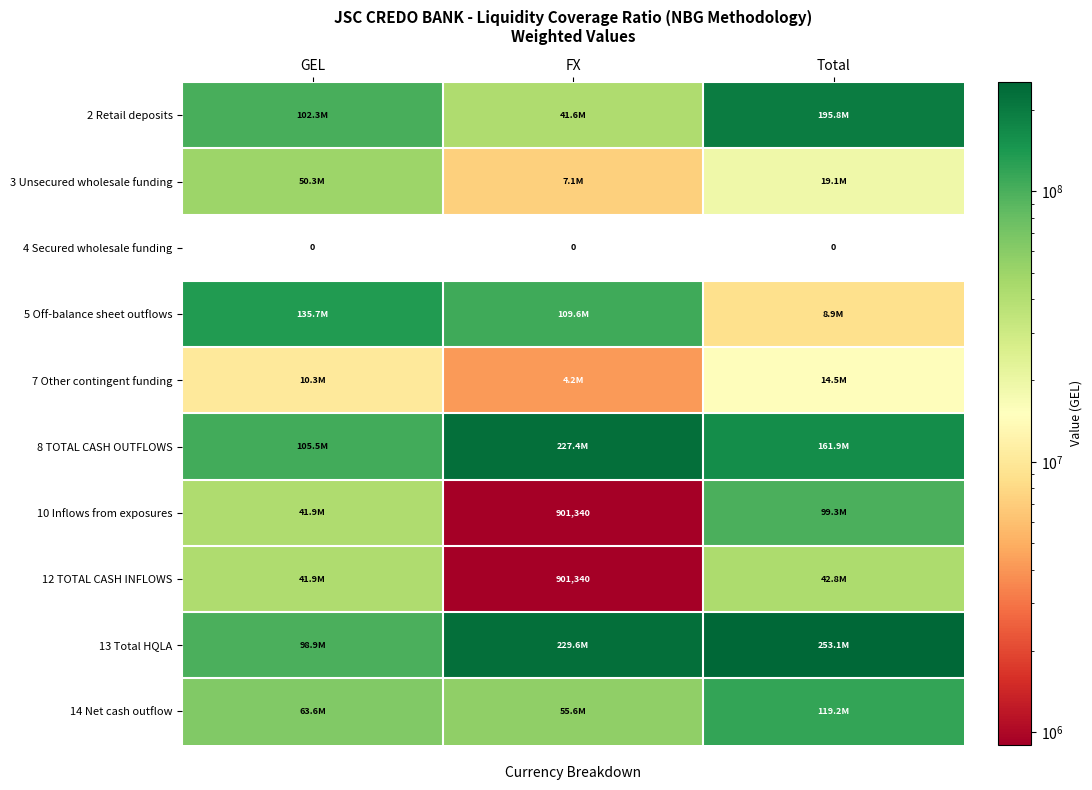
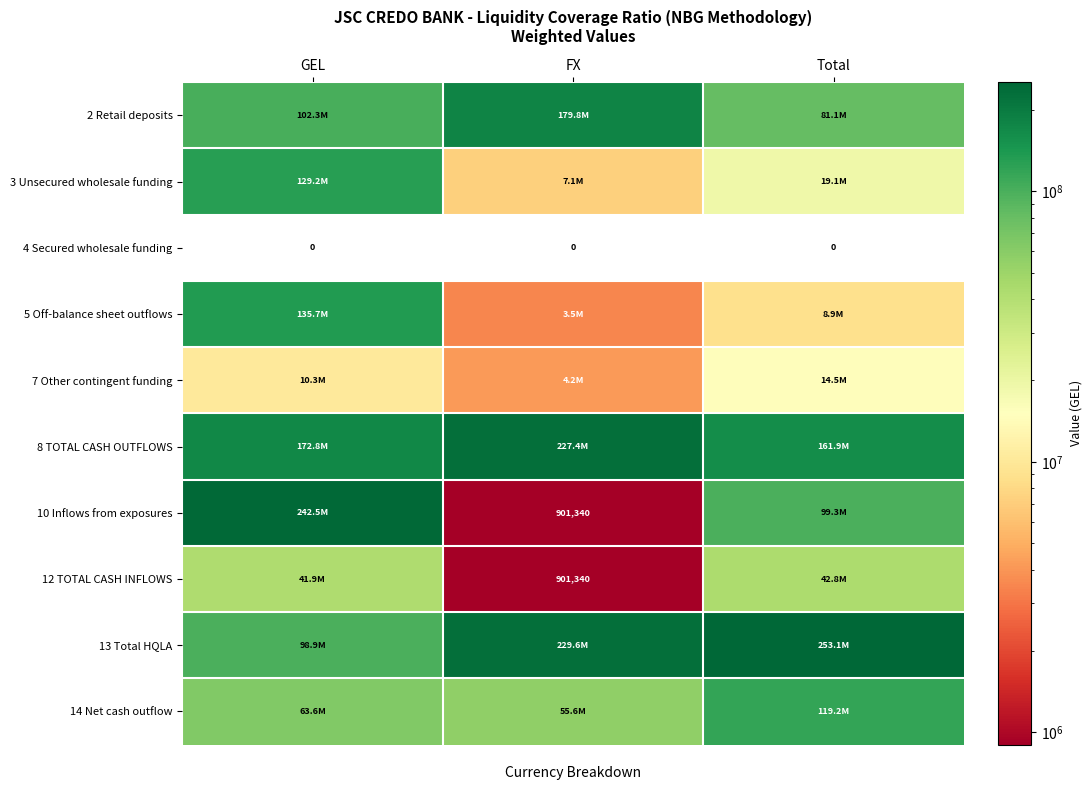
  {
    "2 Retail deposits": {
      "GEL": "102.3M",
-     "FX": "41.6M",
-     "Total": "195.8M"
+     "FX": "179.8M",
+     "Total": "81.1M"
    },
    "3 Unsecured wholesale funding": {
-     "GEL": "50.3M",
+     "GEL": "129.2M",
      "FX": "7.1M",
      "Total": "19.1M"
    },
    "4 Secured wholesale funding": {
      "GEL": "0",
      "FX": "0",
      "Total": "0"
    },
    "5 Off-balance sheet outflows": {
      "GEL": "135.7M",
-     "FX": "109.6M",
+     "FX": "3.5M",
      "Total": "8.9M"
    },
    "7 Other contingent funding": {
      "GEL": "10.3M",
      "FX": "4.2M",
      "Total": "14.5M"
    },
    "8 TOTAL CASH OUTFLOWS": {
-     "GEL": "105.5M",
+     "GEL": "172.8M",
      "FX": "227.4M",
      "Total": "161.9M"
    },
    "10 Inflows from exposures": {
-     "GEL": "41.9M",
+     "GEL": "242.5M",
      "FX": "901,340",
      "Total": "99.3M"
    },
    "12 TOTAL CASH INFLOWS": {
      "GEL": "41.9M",
      "FX": "901,340",
      "Total": "42.8M"
    },
    "13 Total HQLA": {
      "GEL": "98.9M",
      "FX": "229.6M",
      "Total": "253.1M"
    },
    "14 Net cash outflow": {
      "GEL": "63.6M",
      "FX": "55.6M",
      "Total": "119.2M"
    }
  }
